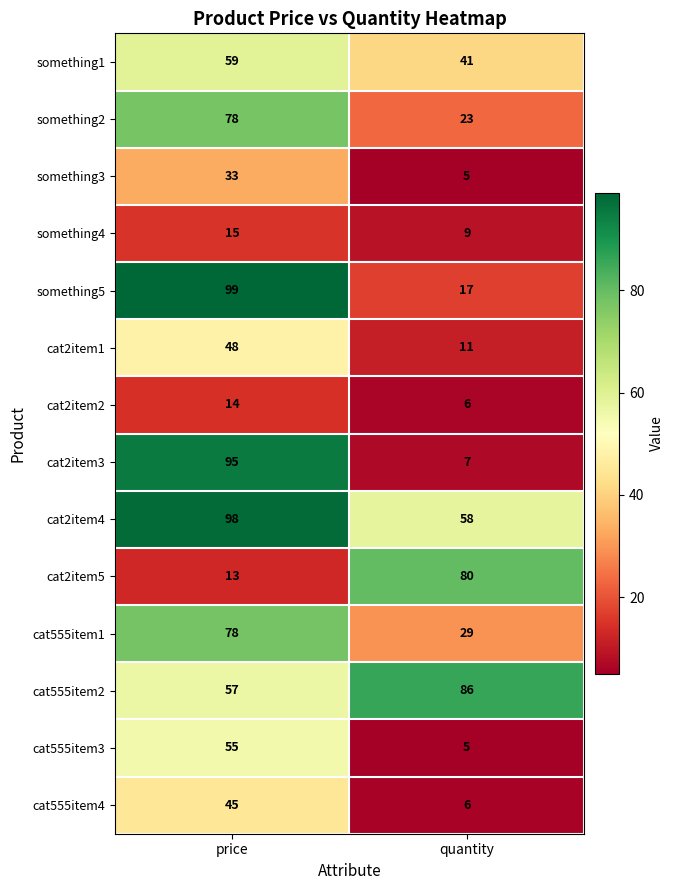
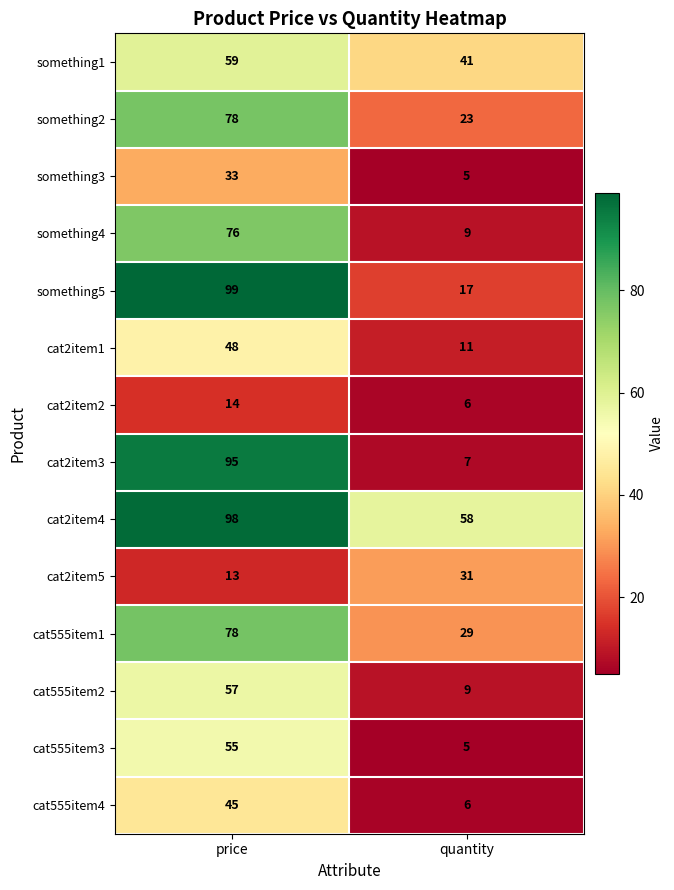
  {
    "something1": {
      "price": 59,
      "quantity": 41
    },
    "something2": {
      "price": 78,
      "quantity": 23
    },
    "something3": {
      "price": 33,
      "quantity": 5
    },
    "something4": {
-     "price": 15,
+     "price": 76,
      "quantity": 9
    },
    "something5": {
      "price": 99,
      "quantity": 17
    },
    "cat2item1": {
      "price": 48,
      "quantity": 11
    },
    "cat2item2": {
      "price": 14,
      "quantity": 6
    },
    "cat2item3": {
      "price": 95,
      "quantity": 7
    },
    "cat2item4": {
      "price": 98,
      "quantity": 58
    },
    "cat2item5": {
      "price": 13,
-     "quantity": 80
+     "quantity": 31
    },
    "cat555item1": {
      "price": 78,
      "quantity": 29
    },
    "cat555item2": {
      "price": 57,
-     "quantity": 86
+     "quantity": 9
    },
    "cat555item3": {
      "price": 55,
      "quantity": 5
    },
    "cat555item4": {
      "price": 45,
      "quantity": 6
    }
  }
